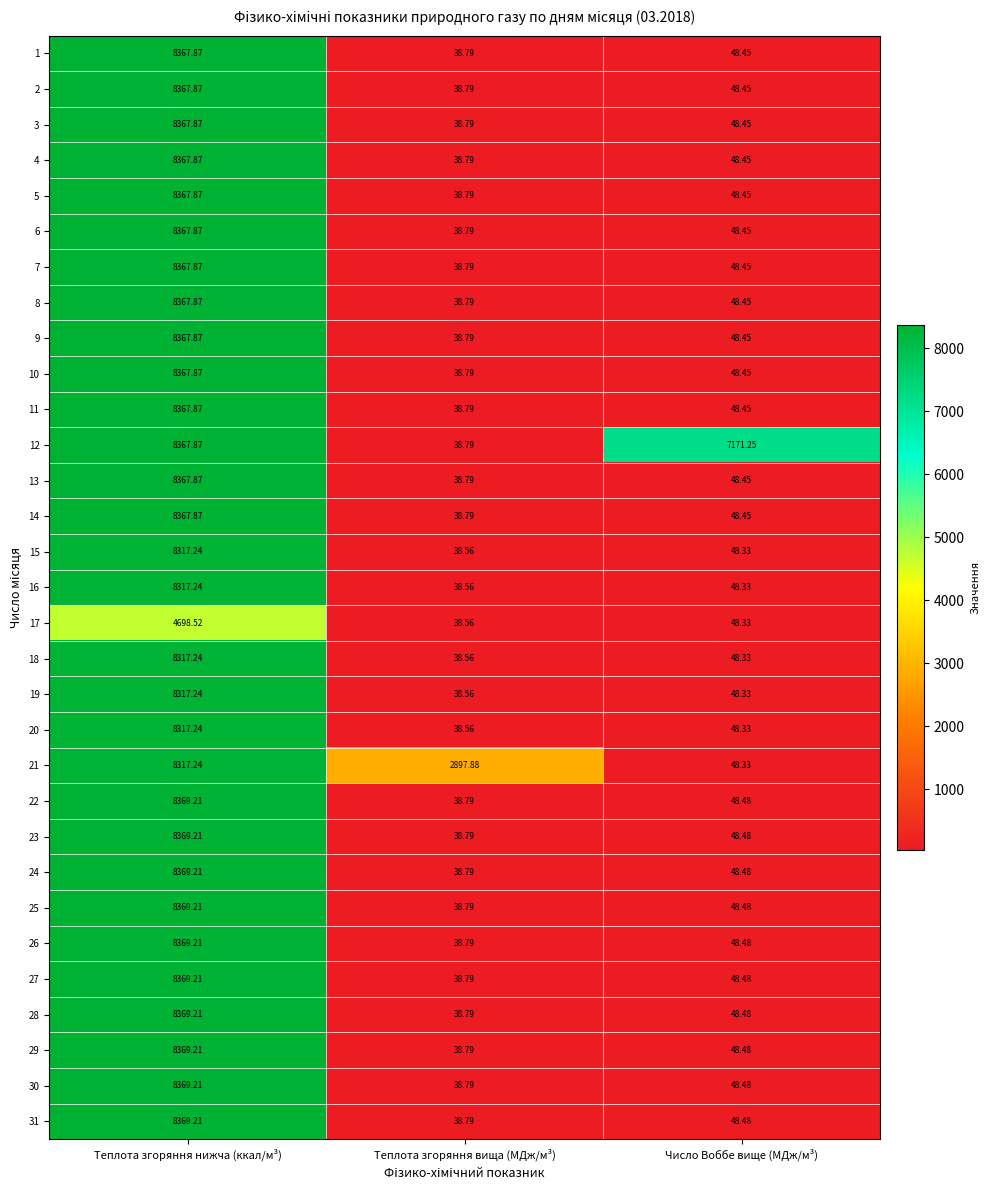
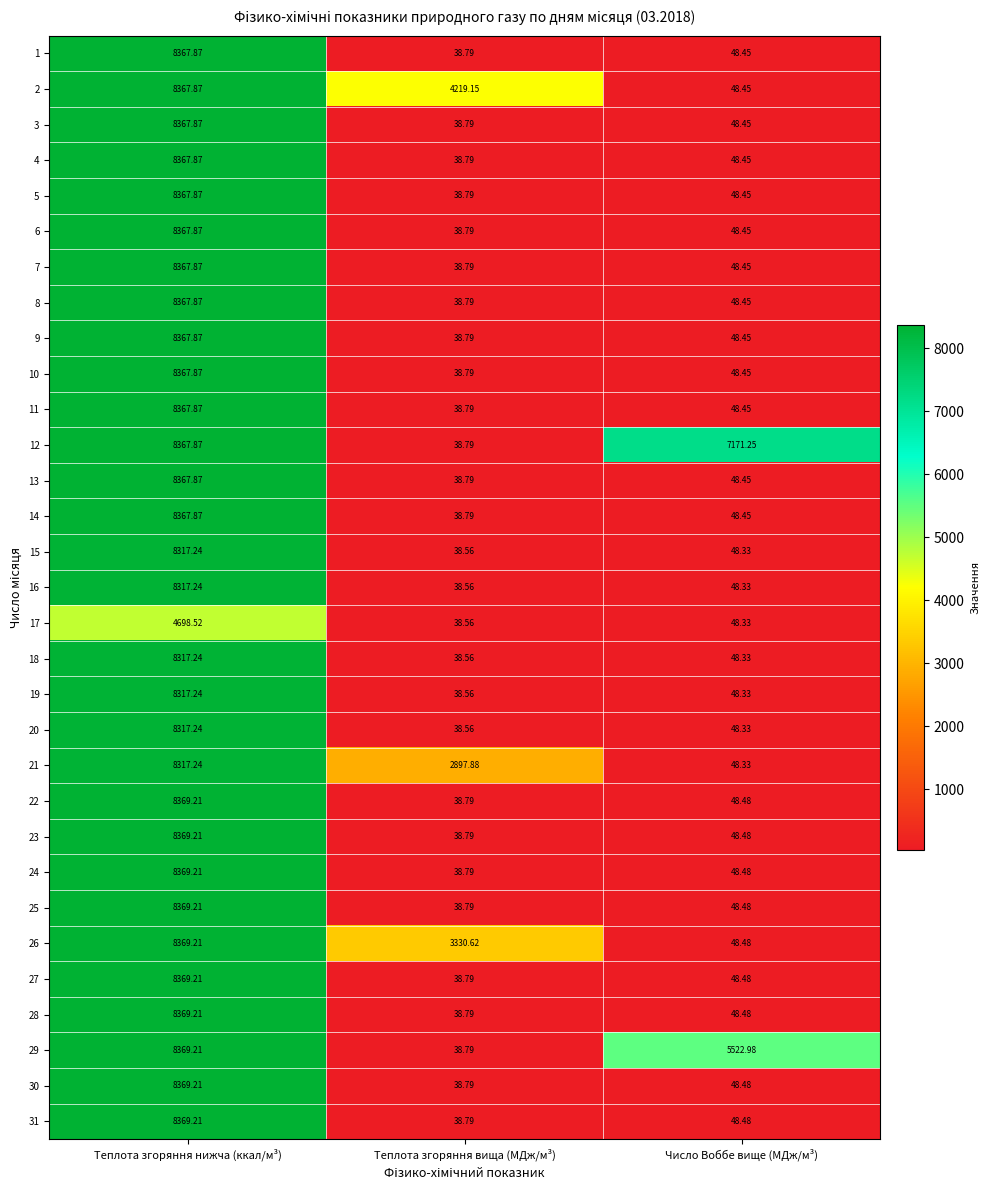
  {
    "1": {
      "Теплота згоряння нижча (ккал/м³)": 8367.87,
      "Теплота згоряння вища (МДж/м³)": 38.79,
      "Число Воббе вище (МДж/м³)": 48.45
    },
    "2": {
      "Теплота згоряння нижча (ккал/м³)": 8367.87,
-     "Теплота згоряння вища (МДж/м³)": 38.79,
+     "Теплота згоряння вища (МДж/м³)": 4219.15,
      "Число Воббе вище (МДж/м³)": 48.45
    },
    "3": {
      "Теплота згоряння нижча (ккал/м³)": 8367.87,
      "Теплота згоряння вища (МДж/м³)": 38.79,
      "Число Воббе вище (МДж/м³)": 48.45
    },
    "4": {
      "Теплота згоряння нижча (ккал/м³)": 8367.87,
      "Теплота згоряння вища (МДж/м³)": 38.79,
      "Число Воббе вище (МДж/м³)": 48.45
    },
    "5": {
      "Теплота згоряння нижча (ккал/м³)": 8367.87,
      "Теплота згоряння вища (МДж/м³)": 38.79,
      "Число Воббе вище (МДж/м³)": 48.45
    },
    "6": {
      "Теплота згоряння нижча (ккал/м³)": 8367.87,
      "Теплота згоряння вища (МДж/м³)": 38.79,
      "Число Воббе вище (МДж/м³)": 48.45
    },
    "7": {
      "Теплота згоряння нижча (ккал/м³)": 8367.87,
      "Теплота згоряння вища (МДж/м³)": 38.79,
      "Число Воббе вище (МДж/м³)": 48.45
    },
    "8": {
      "Теплота згоряння нижча (ккал/м³)": 8367.87,
      "Теплота згоряння вища (МДж/м³)": 38.79,
      "Число Воббе вище (МДж/м³)": 48.45
    },
    "9": {
      "Теплота згоряння нижча (ккал/м³)": 8367.87,
      "Теплота згоряння вища (МДж/м³)": 38.79,
      "Число Воббе вище (МДж/м³)": 48.45
    },
    "10": {
      "Теплота згоряння нижча (ккал/м³)": 8367.87,
      "Теплота згоряння вища (МДж/м³)": 38.79,
      "Число Воббе вище (МДж/м³)": 48.45
    },
    "11": {
      "Теплота згоряння нижча (ккал/м³)": 8367.87,
      "Теплота згоряння вища (МДж/м³)": 38.79,
      "Число Воббе вище (МДж/м³)": 48.45
    },
    "12": {
      "Теплота згоряння нижча (ккал/м³)": 8367.87,
      "Теплота згоряння вища (МДж/м³)": 38.79,
      "Число Воббе вище (МДж/м³)": 7171.25
    },
    "13": {
      "Теплота згоряння нижча (ккал/м³)": 8367.87,
      "Теплота згоряння вища (МДж/м³)": 38.79,
      "Число Воббе вище (МДж/м³)": 48.45
    },
    "14": {
      "Теплота згоряння нижча (ккал/м³)": 8367.87,
      "Теплота згоряння вища (МДж/м³)": 38.79,
      "Число Воббе вище (МДж/м³)": 48.45
    },
    "15": {
      "Теплота згоряння нижча (ккал/м³)": 8317.24,
      "Теплота згоряння вища (МДж/м³)": 38.56,
      "Число Воббе вище (МДж/м³)": 48.33
    },
    "16": {
      "Теплота згоряння нижча (ккал/м³)": 8317.24,
      "Теплота згоряння вища (МДж/м³)": 38.56,
      "Число Воббе вище (МДж/м³)": 48.33
    },
    "17": {
      "Теплота згоряння нижча (ккал/м³)": 4698.52,
      "Теплота згоряння вища (МДж/м³)": 38.56,
      "Число Воббе вище (МДж/м³)": 48.33
    },
    "18": {
      "Теплота згоряння нижча (ккал/м³)": 8317.24,
      "Теплота згоряння вища (МДж/м³)": 38.56,
      "Число Воббе вище (МДж/м³)": 48.33
    },
    "19": {
      "Теплота згоряння нижча (ккал/м³)": 8317.24,
      "Теплота згоряння вища (МДж/м³)": 38.56,
      "Число Воббе вище (МДж/м³)": 48.33
    },
    "20": {
      "Теплота згоряння нижча (ккал/м³)": 8317.24,
      "Теплота згоряння вища (МДж/м³)": 38.56,
      "Число Воббе вище (МДж/м³)": 48.33
    },
    "21": {
      "Теплота згоряння нижча (ккал/м³)": 8317.24,
      "Теплота згоряння вища (МДж/м³)": 2897.88,
      "Число Воббе вище (МДж/м³)": 48.33
    },
    "22": {
      "Теплота згоряння нижча (ккал/м³)": 8369.21,
      "Теплота згоряння вища (МДж/м³)": 38.79,
      "Число Воббе вище (МДж/м³)": 48.48
    },
    "23": {
      "Теплота згоряння нижча (ккал/м³)": 8369.21,
      "Теплота згоряння вища (МДж/м³)": 38.79,
      "Число Воббе вище (МДж/м³)": 48.48
    },
    "24": {
      "Теплота згоряння нижча (ккал/м³)": 8369.21,
      "Теплота згоряння вища (МДж/м³)": 38.79,
      "Число Воббе вище (МДж/м³)": 48.48
    },
    "25": {
      "Теплота згоряння нижча (ккал/м³)": 8369.21,
      "Теплота згоряння вища (МДж/м³)": 38.79,
      "Число Воббе вище (МДж/м³)": 48.48
    },
    "26": {
      "Теплота згоряння нижча (ккал/м³)": 8369.21,
-     "Теплота згоряння вища (МДж/м³)": 38.79,
+     "Теплота згоряння вища (МДж/м³)": 3330.62,
      "Число Воббе вище (МДж/м³)": 48.48
    },
    "27": {
      "Теплота згоряння нижча (ккал/м³)": 8369.21,
      "Теплота згоряння вища (МДж/м³)": 38.79,
      "Число Воббе вище (МДж/м³)": 48.48
    },
    "28": {
      "Теплота згоряння нижча (ккал/м³)": 8369.21,
      "Теплота згоряння вища (МДж/м³)": 38.79,
      "Число Воббе вище (МДж/м³)": 48.48
    },
    "29": {
      "Теплота згоряння нижча (ккал/м³)": 8369.21,
      "Теплота згоряння вища (МДж/м³)": 38.79,
-     "Число Воббе вище (МДж/м³)": 48.48
+     "Число Воббе вище (МДж/м³)": 5522.98
    },
    "30": {
      "Теплота згоряння нижча (ккал/м³)": 8369.21,
      "Теплота згоряння вища (МДж/м³)": 38.79,
      "Число Воббе вище (МДж/м³)": 48.48
    },
    "31": {
      "Теплота згоряння нижча (ккал/м³)": 8369.21,
      "Теплота згоряння вища (МДж/м³)": 38.79,
      "Число Воббе вище (МДж/м³)": 48.48
    }
  }
